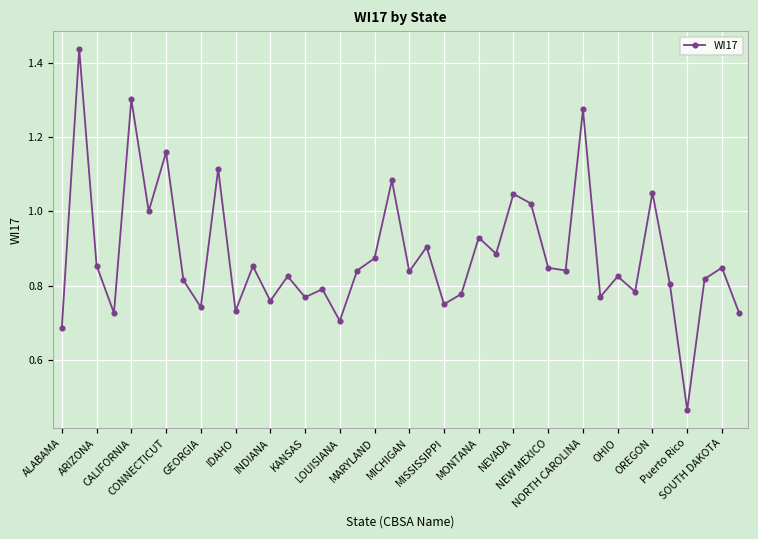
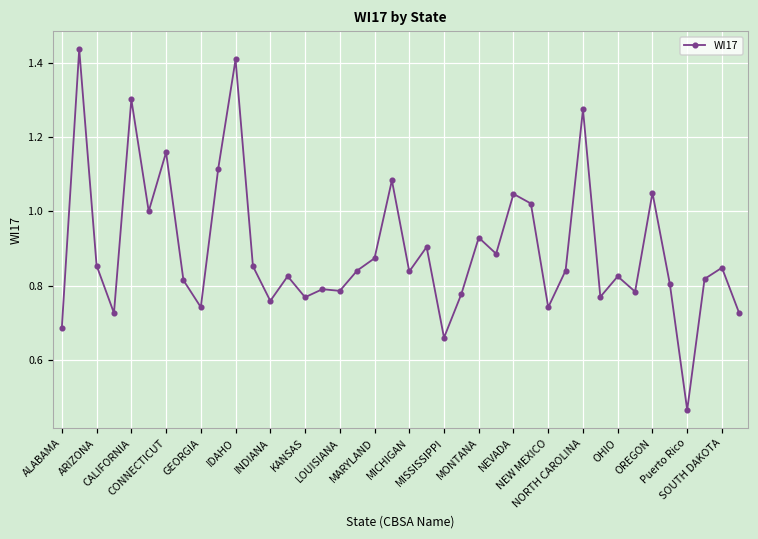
  {
    "ALABAMA": 0.69,
    "ARIZONA": 0.85,
    "CALIFORNIA": 1.30,
    "CONNECTICUT": 1.16,
    "GEORGIA": 0.74,
-   "IDAHO": 0.73,
+   "IDAHO": 1.41,
    "INDIANA": 0.76,
    "KANSAS": 0.77,
-   "LOUISIANA": 0.71,
+   "LOUISIANA": 0.79,
    "MARYLAND": 0.87,
    "MICHIGAN": 0.84,
-   "MISSISSIPPI": 0.75,
+   "MISSISSIPPI": 0.66,
    "MONTANA": 0.93,
    "NEVADA": 1.05,
-   "NEW MEXICO": 0.85,
+   "NEW MEXICO": 0.74,
    "NORTH CAROLINA": 1.27,
    "OHIO": 0.83,
    "OREGON": 1.05,
    "Puerto Rico": 0.47,
    "SOUTH DAKOTA": 0.85
  }
